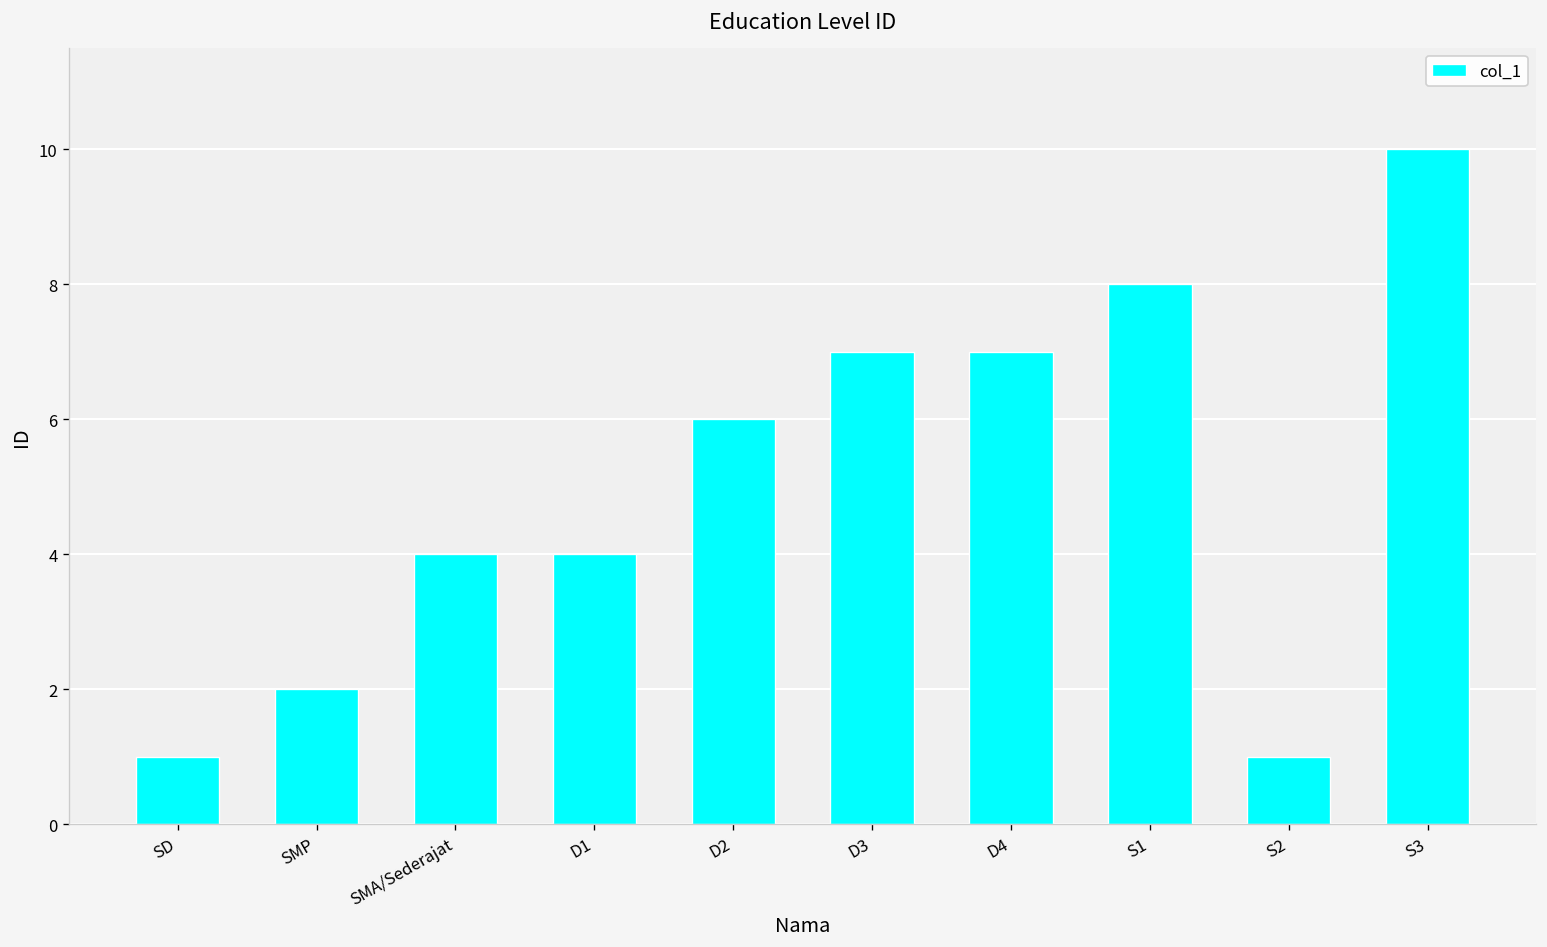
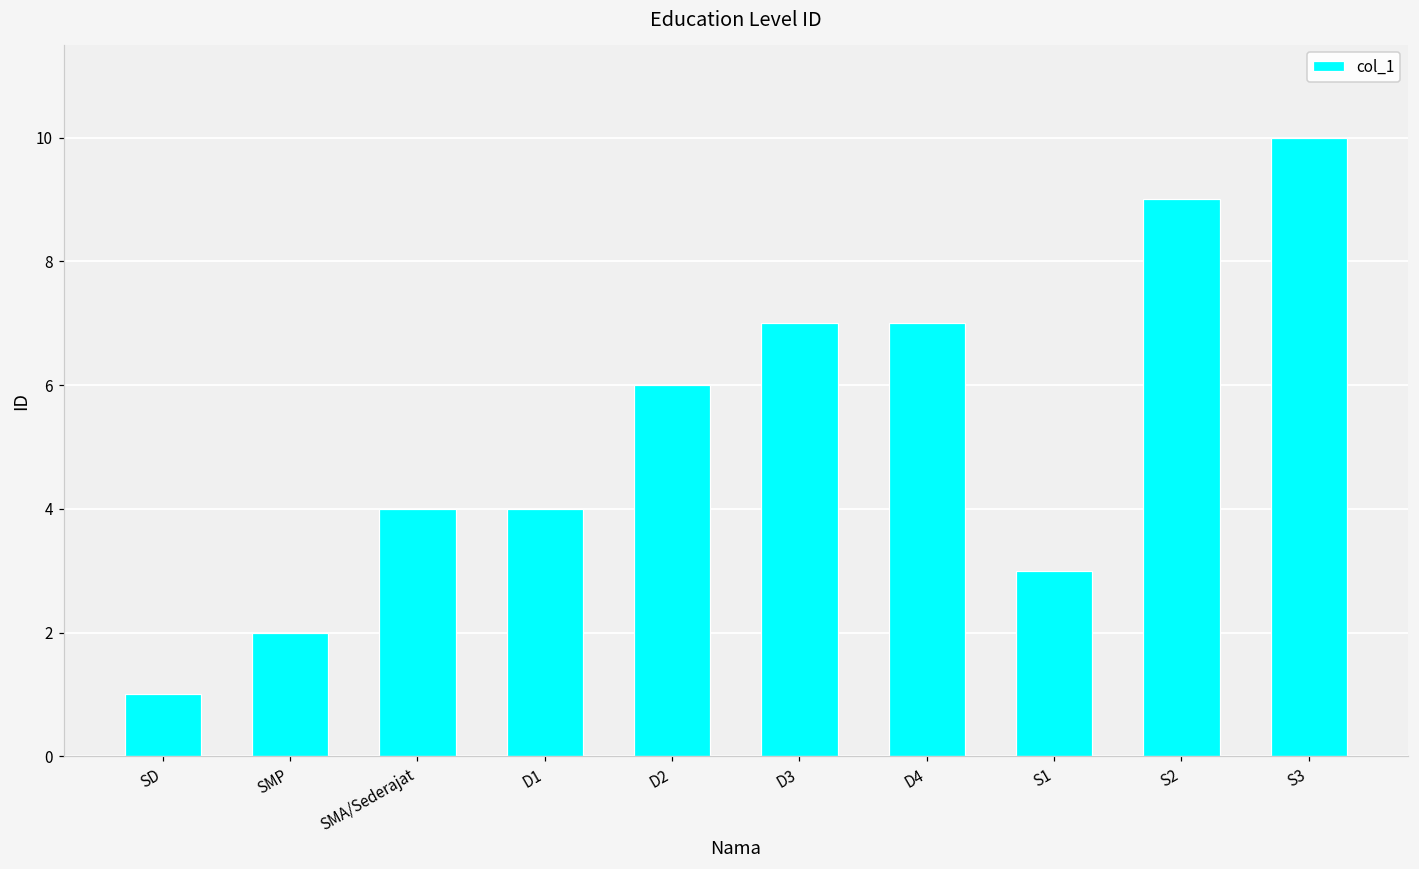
  {
    "SD": 1,
    "SMP": 2,
    "SMA/Sederajat": 4,
    "D1": 4,
    "D2": 6,
    "D3": 7,
    "D4": 7,
-   "S1": 8,
-   "S2": 1,
+   "S1": 3,
+   "S2": 9,
    "S3": 10
  }
